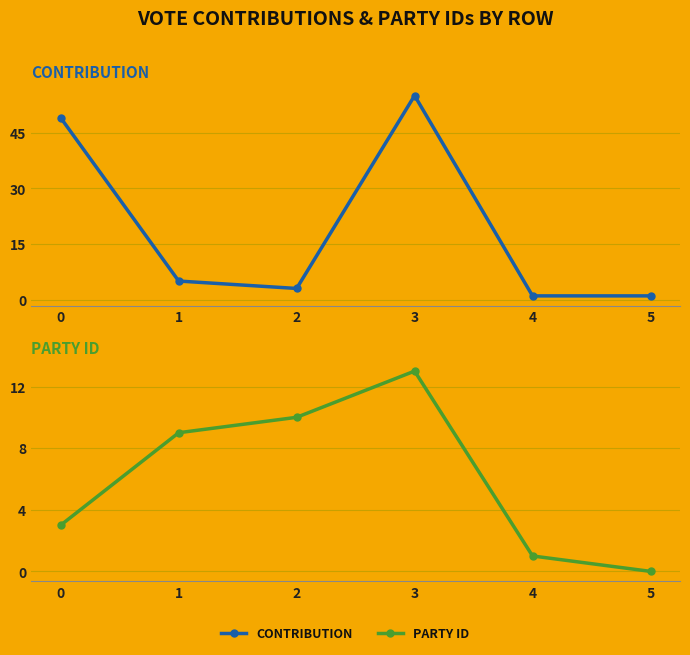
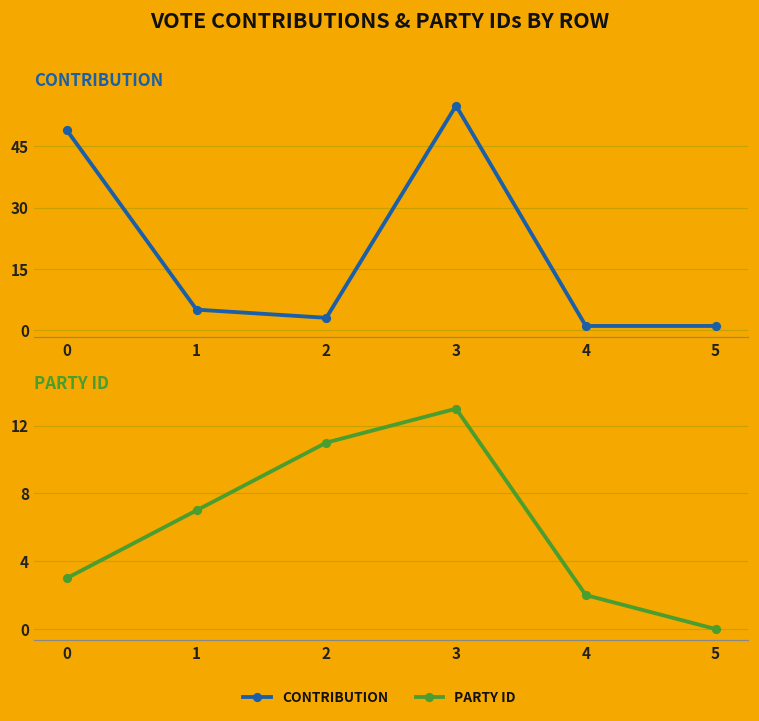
  {
    "CONTRIBUTION": {
      "0": 49,
      "1": 5,
      "2": 3,
      "3": 55,
      "4": 1,
      "5": 1
    },
    "PARTY ID": {
      "0": 3,
-     "1": 9,
-     "2": 10,
+     "1": 7,
+     "2": 11,
      "3": 13,
-     "4": 1,
+     "4": 2,
      "5": 0
    }
  }
